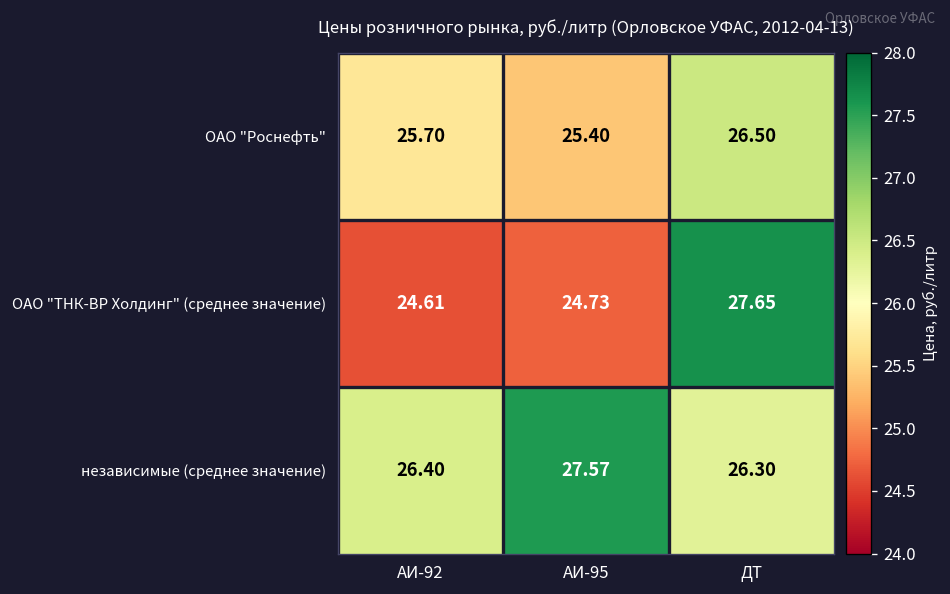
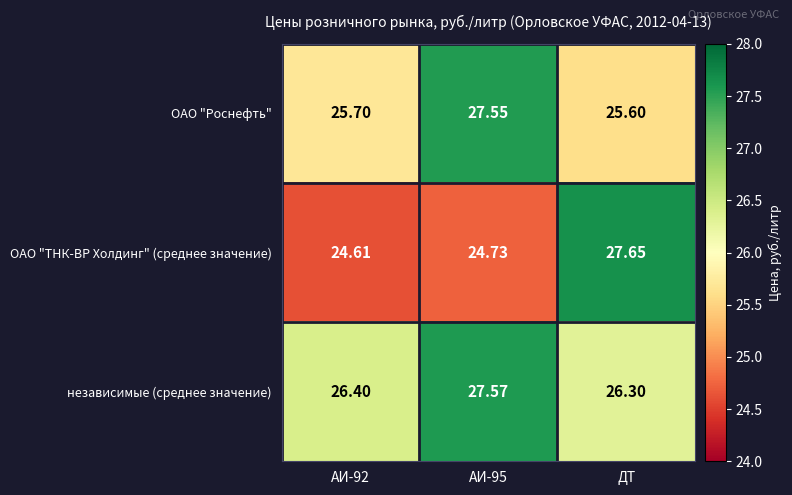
  {
    "ОАО \"Роснефть\"": {
      "АИ-92": 25.70,
-     "АИ-95": 25.40,
-     "ДТ": 26.50
+     "АИ-95": 27.55,
+     "ДТ": 25.60
    },
    "ОАО \"ТНК-ВР Холдинг\" (среднее значение)": {
      "АИ-92": 24.61,
      "АИ-95": 24.73,
      "ДТ": 27.65
    },
    "независимые (среднее значение)": {
      "АИ-92": 26.40,
      "АИ-95": 27.57,
      "ДТ": 26.30
    }
  }
